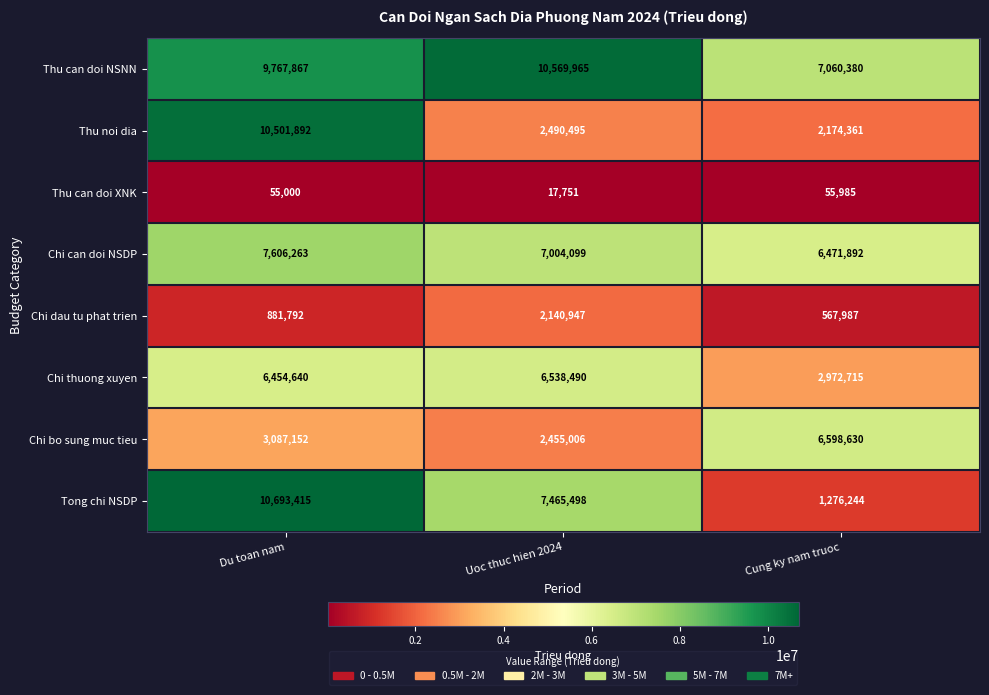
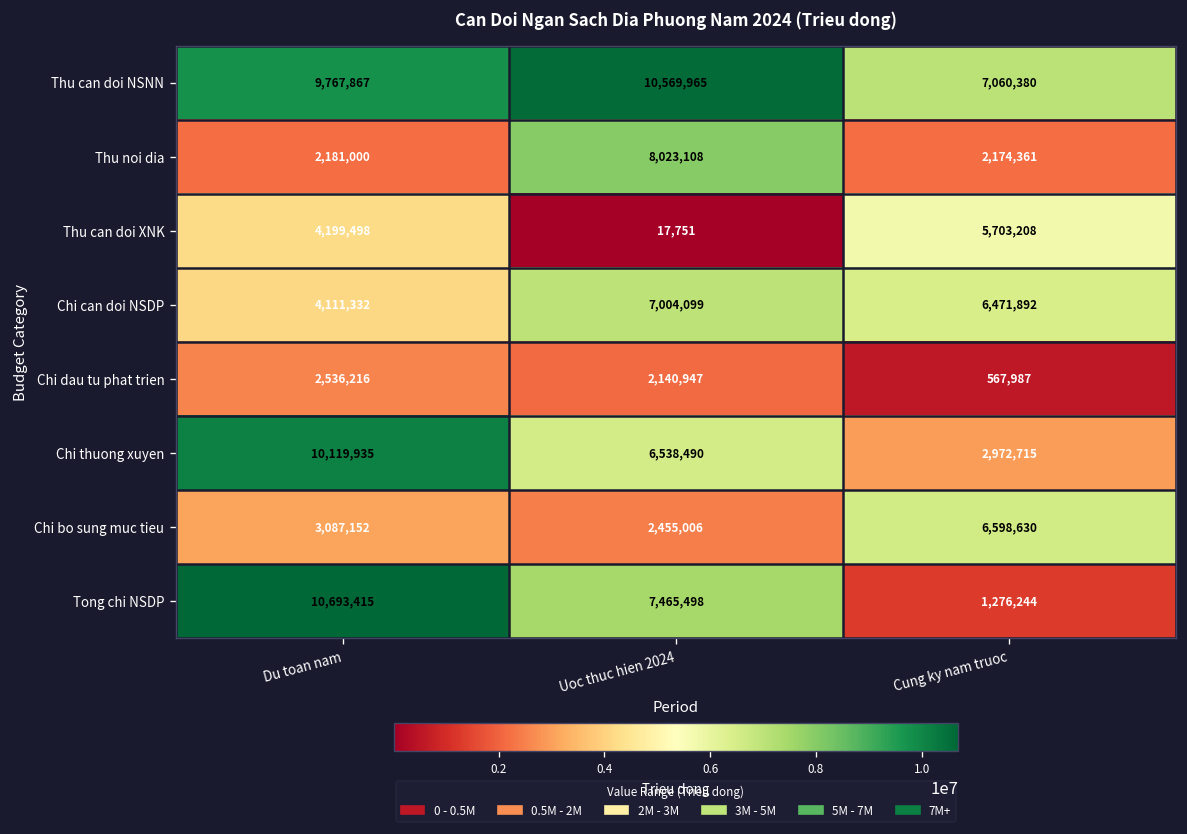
  {
    "Thu can doi NSNN": {
      "Du toan nam": "9,767,867",
      "Uoc thuc hien 2024": "10,569,965",
      "Cung ky nam truoc": "7,060,380"
    },
    "Thu noi dia": {
-     "Du toan nam": "10,501,892",
-     "Uoc thuc hien 2024": "2,490,495",
+     "Du toan nam": "2,181,000",
+     "Uoc thuc hien 2024": "8,023,108",
      "Cung ky nam truoc": "2,174,361"
    },
    "Thu can doi XNK": {
-     "Du toan nam": "55,000",
+     "Du toan nam": "4,199,498",
      "Uoc thuc hien 2024": "17,751",
-     "Cung ky nam truoc": "55,985"
+     "Cung ky nam truoc": "5,703,208"
    },
    "Chi can doi NSDP": {
-     "Du toan nam": "7,606,263",
+     "Du toan nam": "4,111,332",
      "Uoc thuc hien 2024": "7,004,099",
      "Cung ky nam truoc": "6,471,892"
    },
    "Chi dau tu phat trien": {
-     "Du toan nam": "881,792",
+     "Du toan nam": "2,536,216",
      "Uoc thuc hien 2024": "2,140,947",
      "Cung ky nam truoc": "567,987"
    },
    "Chi thuong xuyen": {
-     "Du toan nam": "6,454,640",
+     "Du toan nam": "10,119,935",
      "Uoc thuc hien 2024": "6,538,490",
      "Cung ky nam truoc": "2,972,715"
    },
    "Chi bo sung muc tieu": {
      "Du toan nam": "3,087,152",
      "Uoc thuc hien 2024": "2,455,006",
      "Cung ky nam truoc": "6,598,630"
    },
    "Tong chi NSDP": {
      "Du toan nam": "10,693,415",
      "Uoc thuc hien 2024": "7,465,498",
      "Cung ky nam truoc": "1,276,244"
    }
  }
